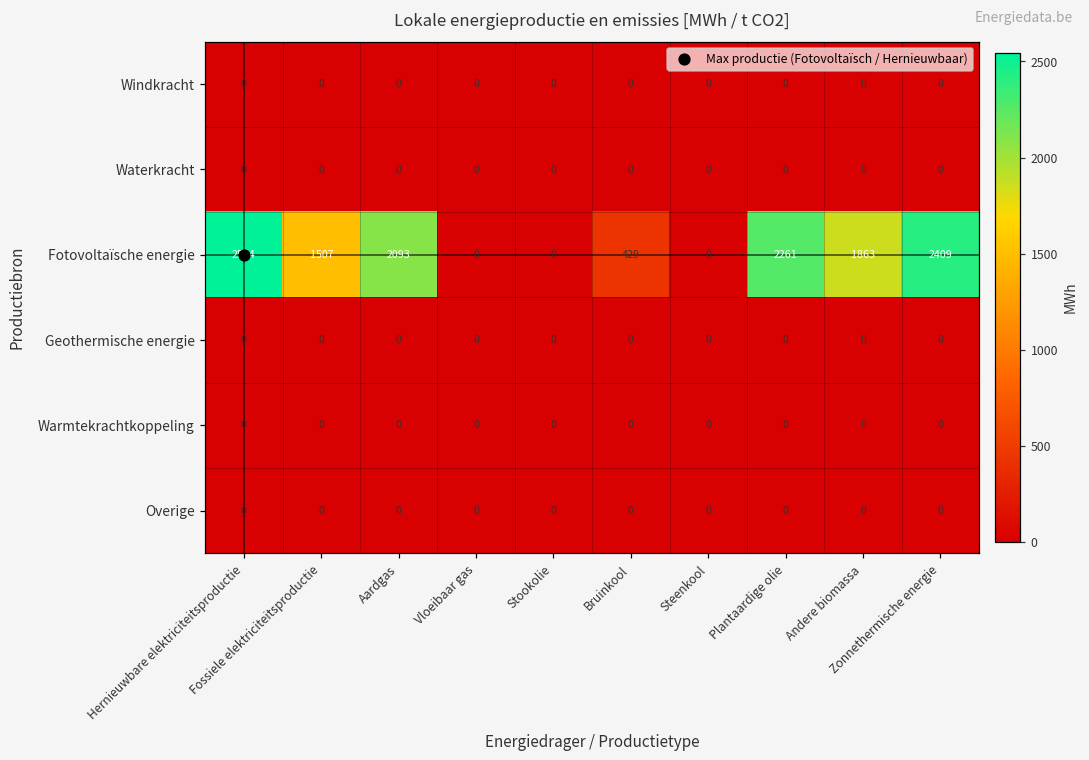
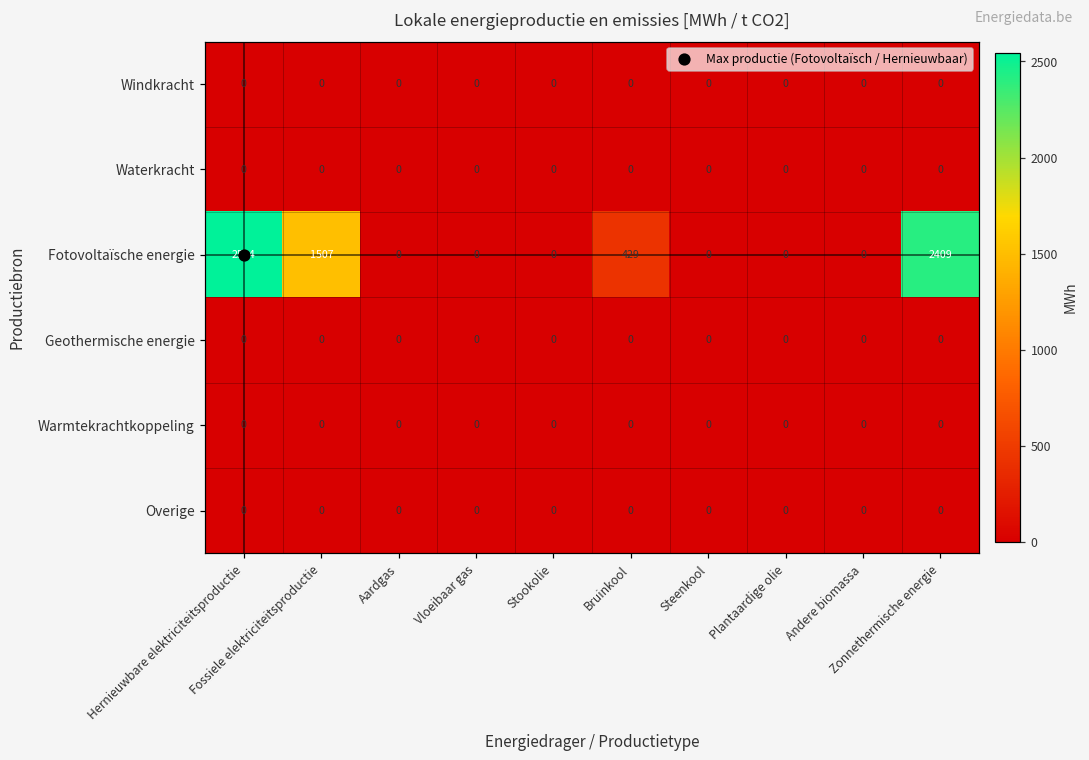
  {
    "Windkracht": {
      "Hernieuwbare elektriciteitsproductie": 0,
      "Fossiele elektriciteitsproductie": 0,
      "Aardgas": 0,
      "Vloeibaar gas": 0,
      "Stookolie": 0,
      "Bruinkool": 0,
      "Steenkool": 0,
      "Plantaardige olie": 0,
      "Andere biomassa": 0,
      "Zonnethermische energie": 0
    },
    "Waterkracht": {
      "Hernieuwbare elektriciteitsproductie": 0,
      "Fossiele elektriciteitsproductie": 0,
      "Aardgas": 0,
      "Vloeibaar gas": 0,
      "Stookolie": 0,
      "Bruinkool": 0,
      "Steenkool": 0,
      "Plantaardige olie": 0,
      "Andere biomassa": 0,
      "Zonnethermische energie": 0
    },
    "Fotovoltaïsche energie": {
      "Fossiele elektriciteitsproductie": 1507,
-     "Aardgas": 2093,
+     "Aardgas": 0,
      "Vloeibaar gas": 0,
      "Stookolie": 0,
      "Bruinkool": 429,
      "Steenkool": 0,
-     "Plantaardige olie": 2261,
-     "Andere biomassa": 1863,
+     "Plantaardige olie": 0,
+     "Andere biomassa": 0,
      "Zonnethermische energie": 2409
    },
    "Geothermische energie": {
      "Hernieuwbare elektriciteitsproductie": 0,
      "Fossiele elektriciteitsproductie": 0,
      "Aardgas": 0,
      "Vloeibaar gas": 0,
      "Stookolie": 0,
      "Bruinkool": 0,
      "Steenkool": 0,
      "Plantaardige olie": 0,
      "Andere biomassa": 0,
      "Zonnethermische energie": 0
    },
    "Warmtekrachtkoppeling": {
      "Hernieuwbare elektriciteitsproductie": 0,
      "Fossiele elektriciteitsproductie": 0,
      "Aardgas": 0,
      "Vloeibaar gas": 0,
      "Stookolie": 0,
      "Bruinkool": 0,
      "Steenkool": 0,
      "Plantaardige olie": 0,
      "Andere biomassa": 0,
      "Zonnethermische energie": 0
    },
    "Overige": {
      "Hernieuwbare elektriciteitsproductie": 0,
      "Fossiele elektriciteitsproductie": 0,
      "Aardgas": 0,
      "Vloeibaar gas": 0,
      "Stookolie": 0,
      "Bruinkool": 0,
      "Steenkool": 0,
      "Plantaardige olie": 0,
      "Andere biomassa": 0,
      "Zonnethermische energie": 0
    }
  }
